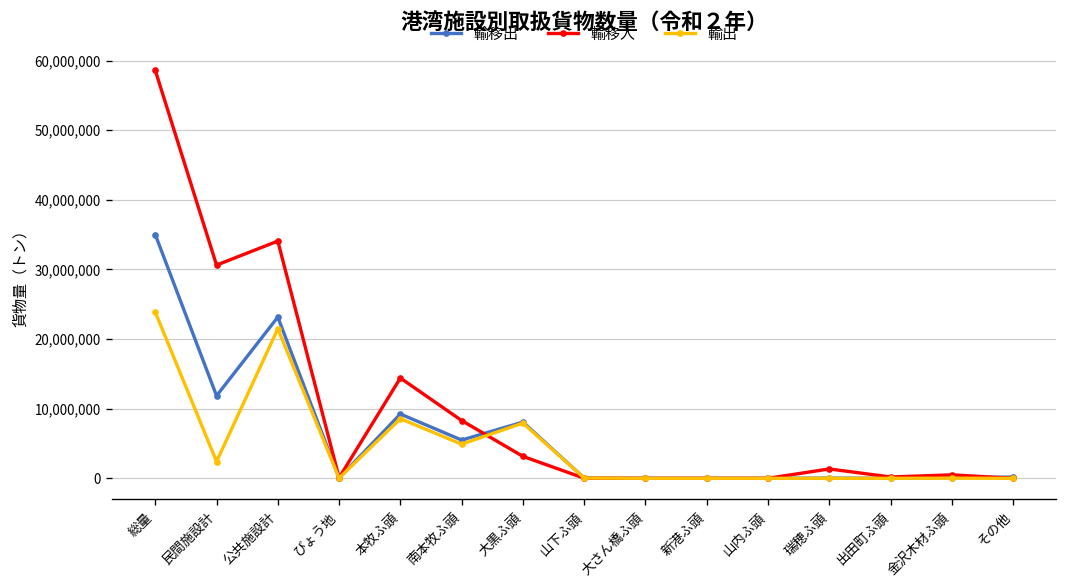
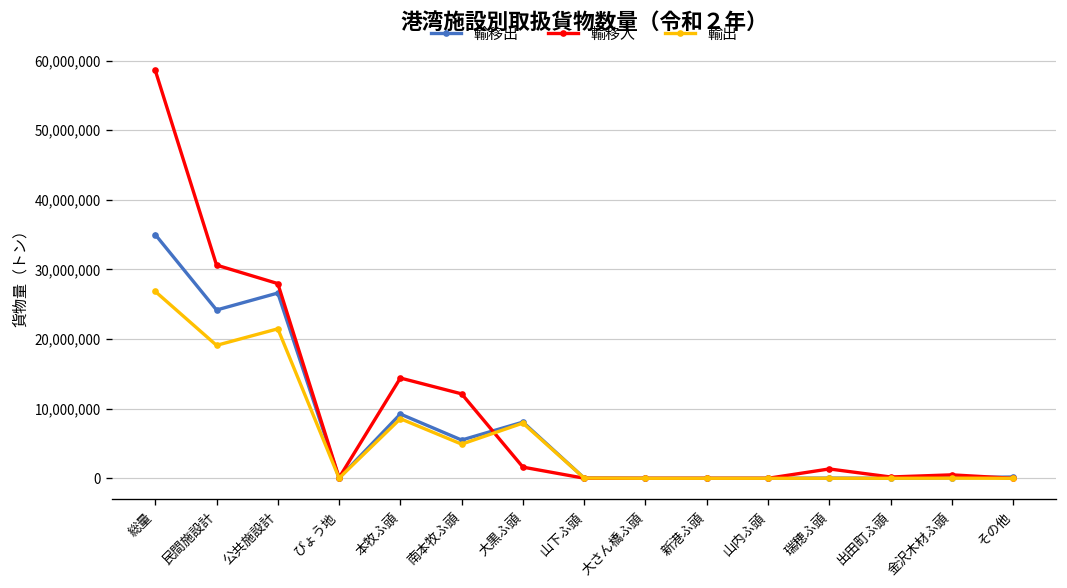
  {
    "輸移出": {
      "総量": "35,000,000",
-     "民間施設計": "12,000,000",
-     "公共施設計": "23,000,000",
+     "民間施設計": "24,000,000",
+     "公共施設計": "27,000,000",
      "本牧ふ頭": "9,000,000",
      "南本牧ふ頭": "5,000,000"
    },
    "輸移入": {
      "総量": "59,000,000",
      "民間施設計": "31,000,000",
-     "公共施設計": "34,000,000",
+     "公共施設計": "28,000,000",
      "本牧ふ頭": "14,000,000",
-     "南本牧ふ頭": "8,000,000",
-     "大黒ふ頭": "3,000,000",
+     "南本牧ふ頭": "12,000,000",
+     "大黒ふ頭": "2,000,000",
      "瑞穂ふ頭": "1,000,000"
    },
    "輸出": {
-     "総量": "24,000,000",
-     "民間施設計": "2,000,000",
+     "総量": "27,000,000",
+     "民間施設計": "19,000,000",
      "公共施設計": "21,000,000",
      "本牧ふ頭": "9,000,000",
      "南本牧ふ頭": "5,000,000"
    }
  }
